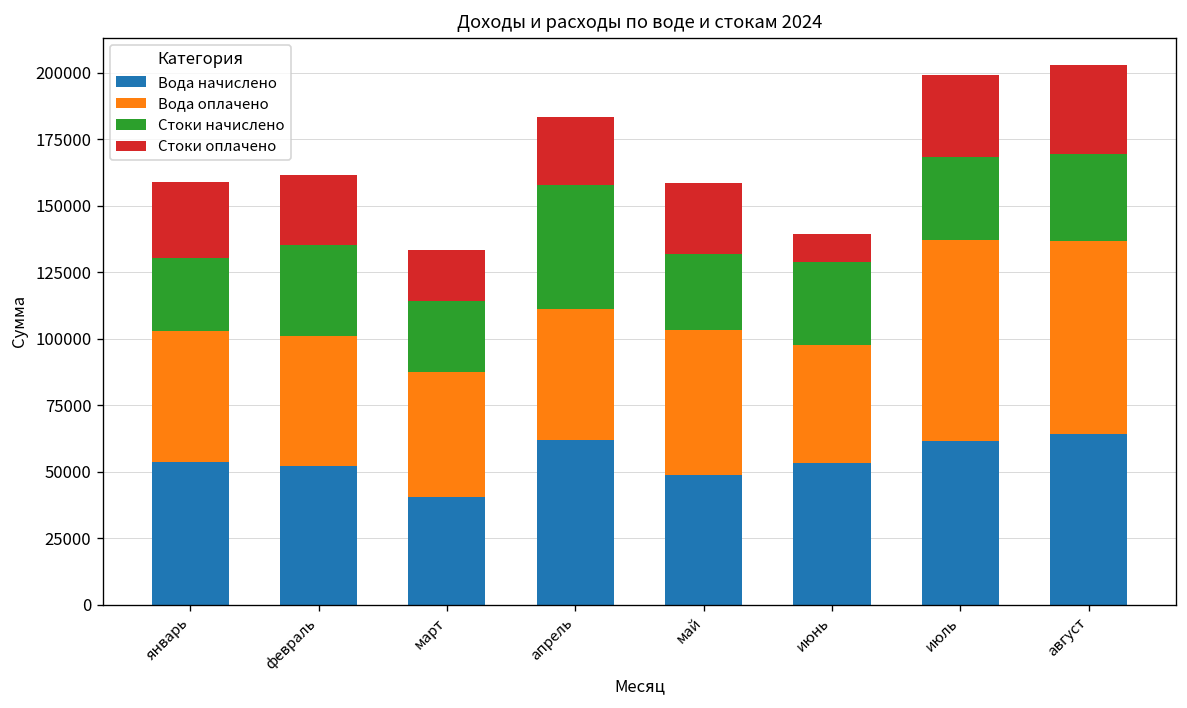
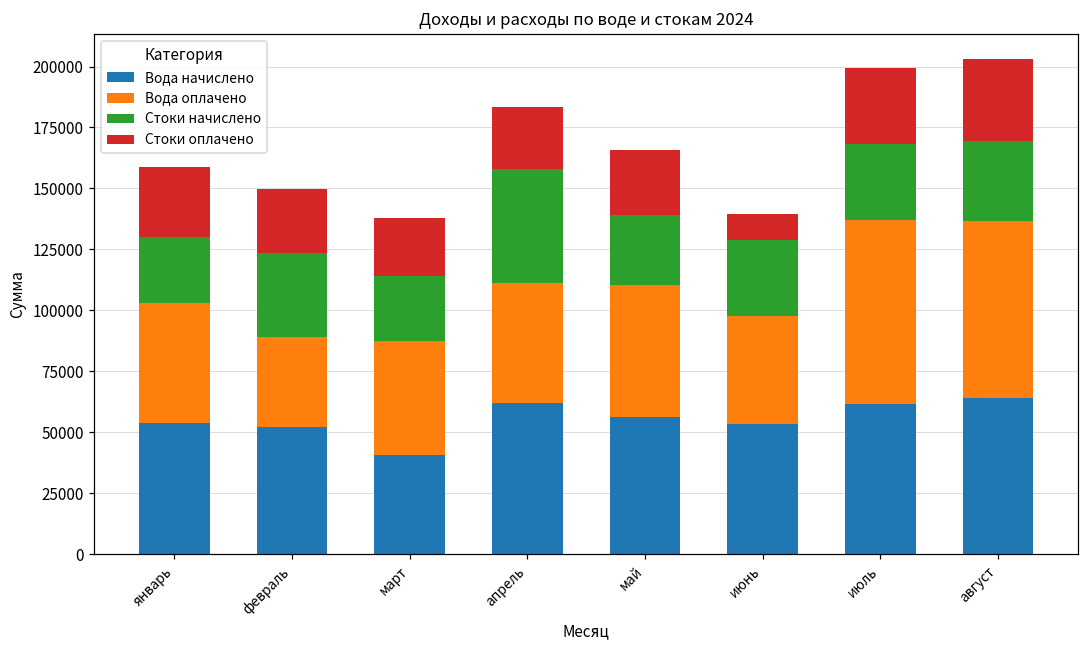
  {
    "Вода начислено": {
      "январь": 54000,
      "февраль": 52000,
      "март": 41000,
      "апрель": 62000,
-     "май": 49000,
+     "май": 56000,
      "июнь": 53000,
      "июль": 62000,
      "август": 64000
    },
    "Вода оплачено": {
      "январь": 49000,
-     "февраль": 49000,
+     "февраль": 37000,
      "март": 47000,
      "апрель": 49000,
      "май": 54000,
      "июнь": 44000,
      "июль": 75000,
      "август": 73000
    },
    "Стоки начислено": {
      "январь": 27000,
      "февраль": 34000,
      "март": 27000,
      "апрель": 47000,
      "май": 28000,
      "июнь": 31000,
      "июль": 31000,
      "август": 33000
    },
    "Стоки оплачено": {
      "январь": 29000,
      "февраль": 26000,
-     "март": 19000,
+     "март": 24000,
      "апрель": 25000,
      "май": 27000,
      "июнь": 10000,
      "июль": 31000,
      "август": 34000
    }
  }
